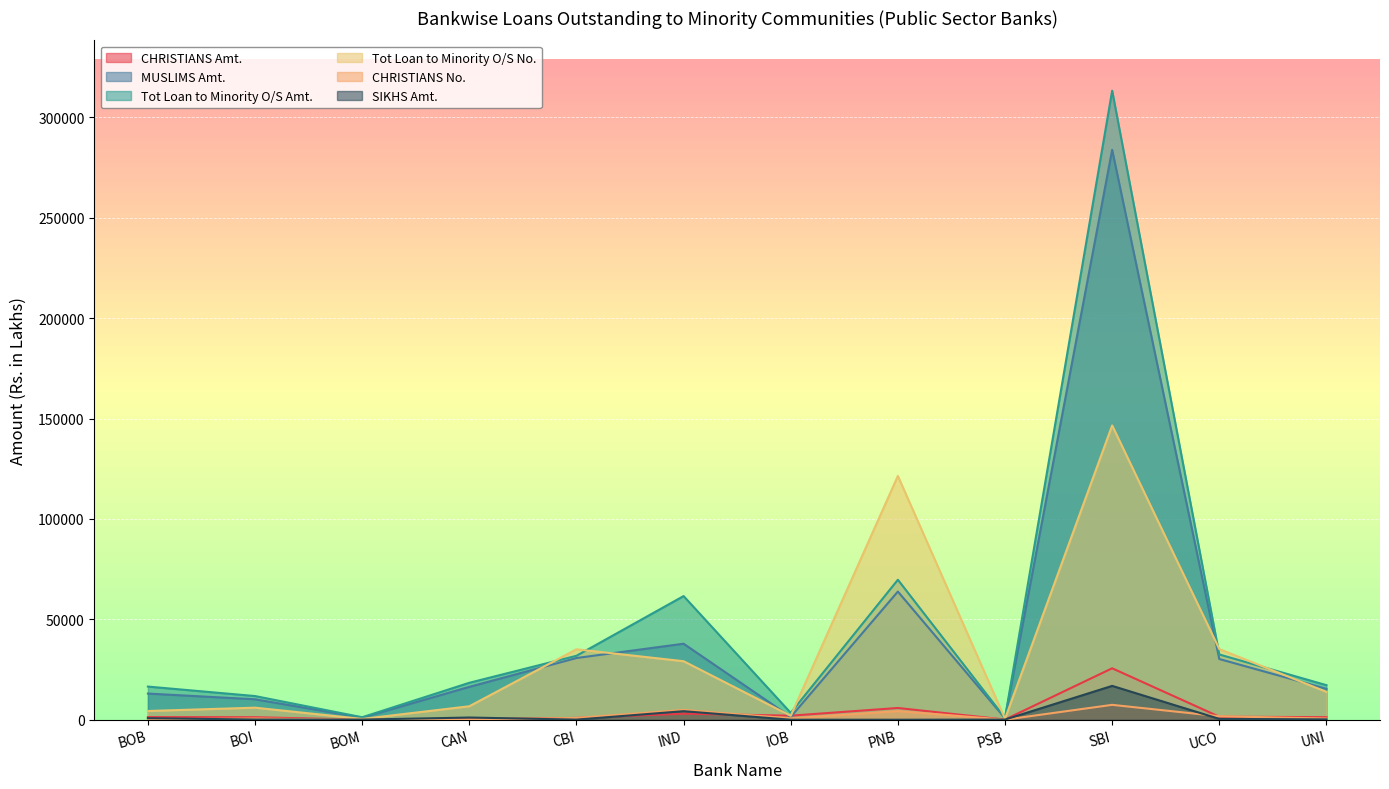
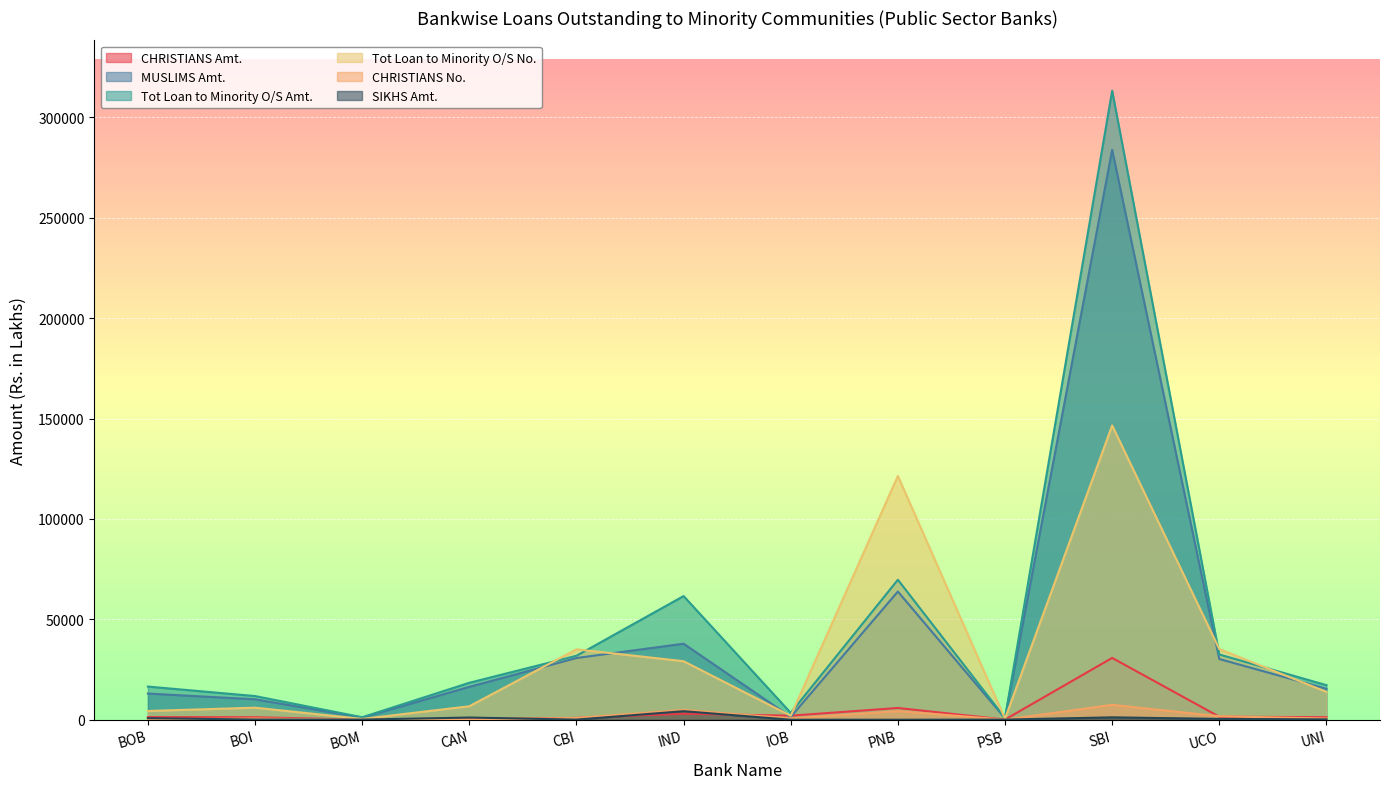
  {
    "CHRISTIANS Amt.": {
      "PNB": 6000,
-     "SBI": 26000
+     "SBI": 31000
    },
    "SIKHS Amt.": {
      "PNB": 0,
-     "SBI": 17000
+     "SBI": 1000
    }
  }
